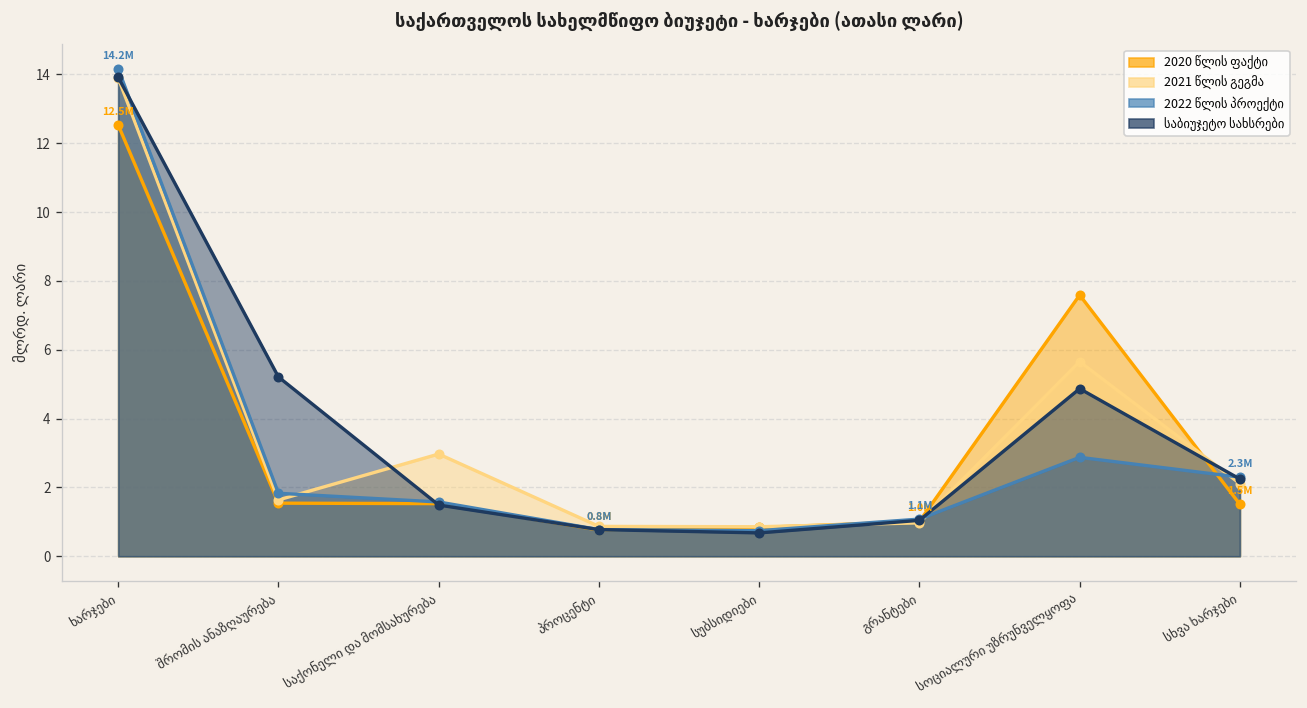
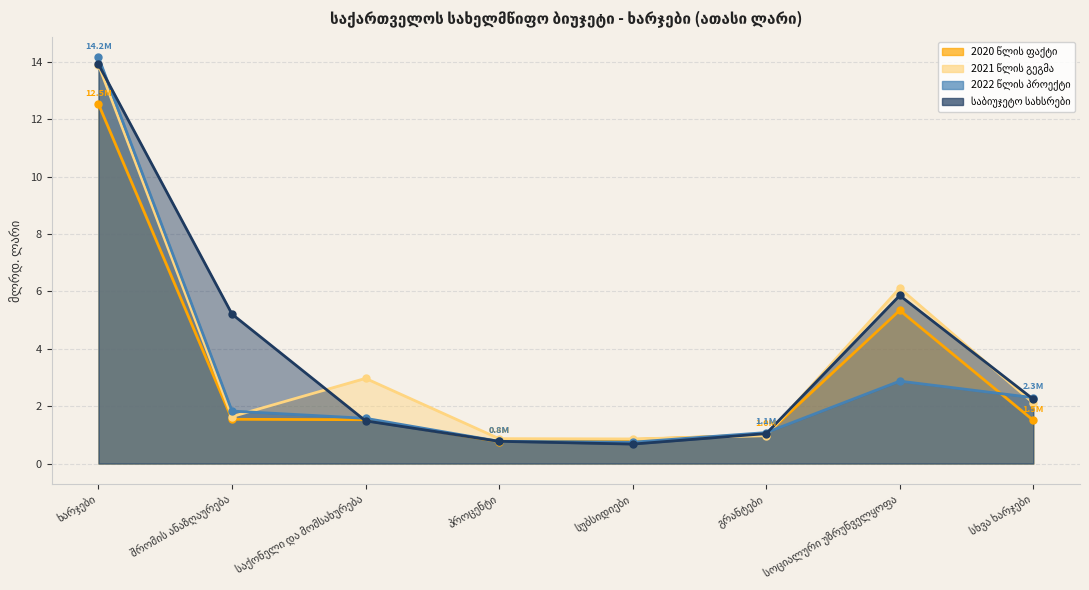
  {
    "2020 წლის ფაქტი": {
      "შრომის ანაზღაურება": "1.5",
-     "სოციალური უზრუნველყოფა": "7.6"
+     "სოციალური უზრუნველყოფა": "5.3"
    },
    "2021 წლის გეგმა": {
      "შრომის ანაზღაურება": "1.6",
      "საქონელი და მომსახურება": "3.0",
-     "სოციალური უზრუნველყოფა": "5.7"
+     "სოციალური უზრუნველყოფა": "6.1"
    },
    "2022 წლის პროექტი": {
      "ხარჯები": "14.2M"
    },
    "საბიუჯეტო სახსრები": {
      "შრომის ანაზღაურება": "5.2",
-     "სოციალური უზრუნველყოფა": "4.9"
+     "სოციალური უზრუნველყოფა": "5.9"
    }
  }
